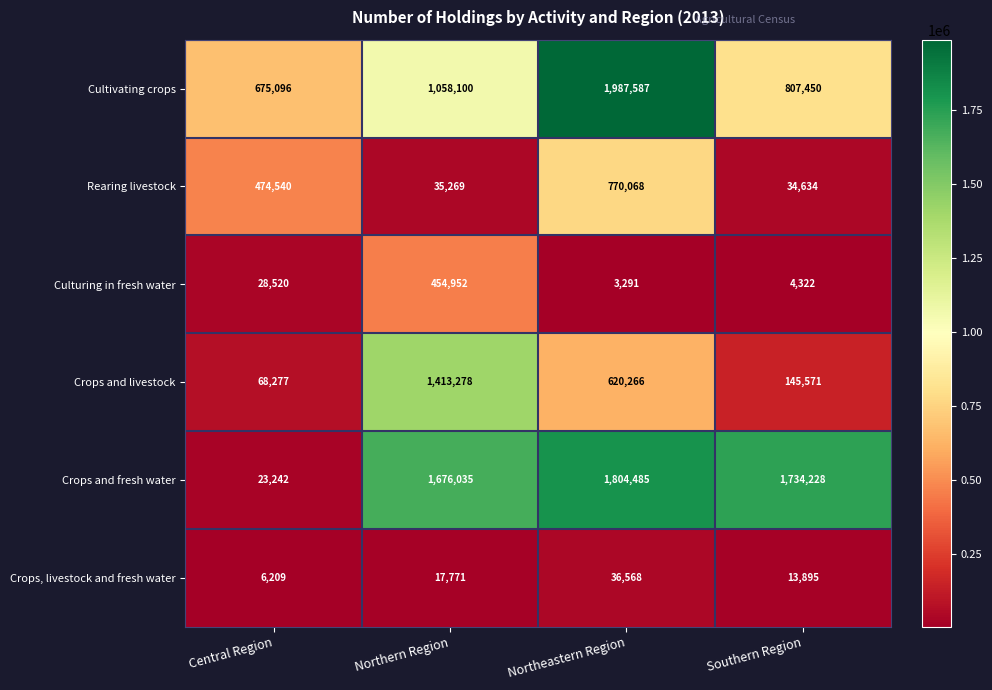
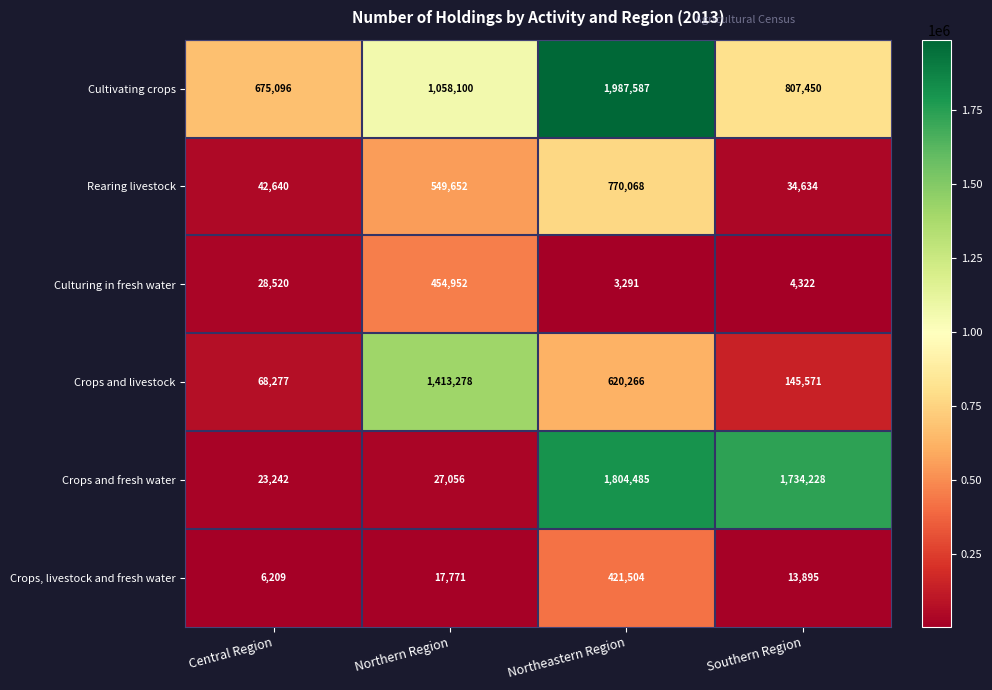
  {
    "Cultivating crops": {
      "Central Region": "675,096",
      "Northern Region": "1,058,100",
      "Northeastern Region": "1,987,587",
      "Southern Region": "807,450"
    },
    "Rearing livestock": {
-     "Central Region": "474,540",
-     "Northern Region": "35,269",
+     "Central Region": "42,640",
+     "Northern Region": "549,652",
      "Northeastern Region": "770,068",
      "Southern Region": "34,634"
    },
    "Culturing in fresh water": {
      "Central Region": "28,520",
      "Northern Region": "454,952",
      "Northeastern Region": "3,291",
      "Southern Region": "4,322"
    },
    "Crops and livestock": {
      "Central Region": "68,277",
      "Northern Region": "1,413,278",
      "Northeastern Region": "620,266",
      "Southern Region": "145,571"
    },
    "Crops and fresh water": {
      "Central Region": "23,242",
-     "Northern Region": "1,676,035",
+     "Northern Region": "27,056",
      "Northeastern Region": "1,804,485",
      "Southern Region": "1,734,228"
    },
    "Crops, livestock and fresh water": {
      "Central Region": "6,209",
      "Northern Region": "17,771",
-     "Northeastern Region": "36,568",
+     "Northeastern Region": "421,504",
      "Southern Region": "13,895"
    }
  }
